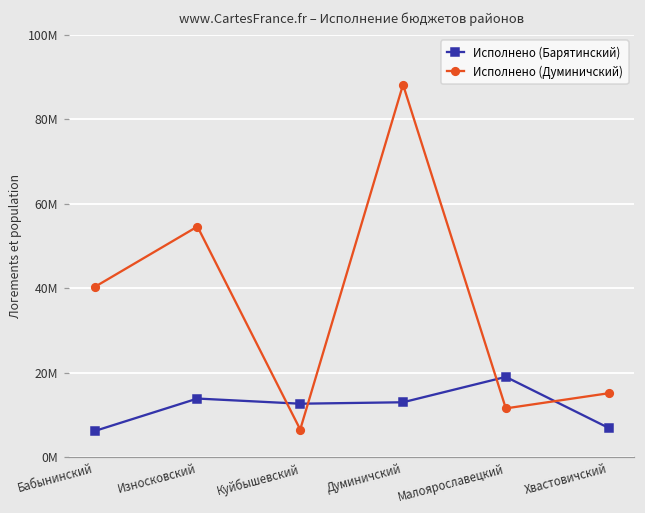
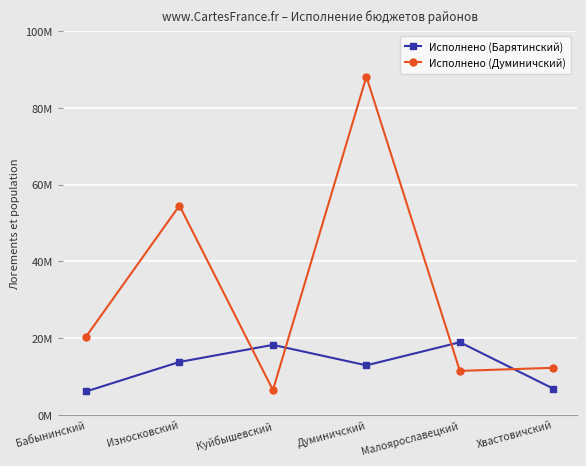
  {
    "Исполнено (Барятинский)": {
      "Бабынинский": "6М",
      "Износковский": "14М",
-     "Куйбышевский": "13М",
+     "Куйбышевский": "18М",
      "Думиничский": "13М",
      "Малоярославецкий": "19М",
      "Хвастовичский": "7М"
    },
    "Исполнено (Думиничский)": {
-     "Бабынинский": "40М",
+     "Бабынинский": "20М",
      "Износковский": "55М",
      "Куйбышевский": "7М",
      "Думиничский": "88М",
      "Малоярославецкий": "12М",
-     "Хвастовичский": "15М"
+     "Хвастовичский": "12М"
    }
  }
